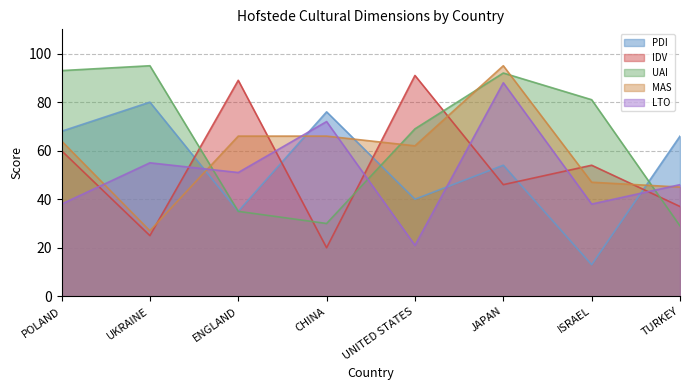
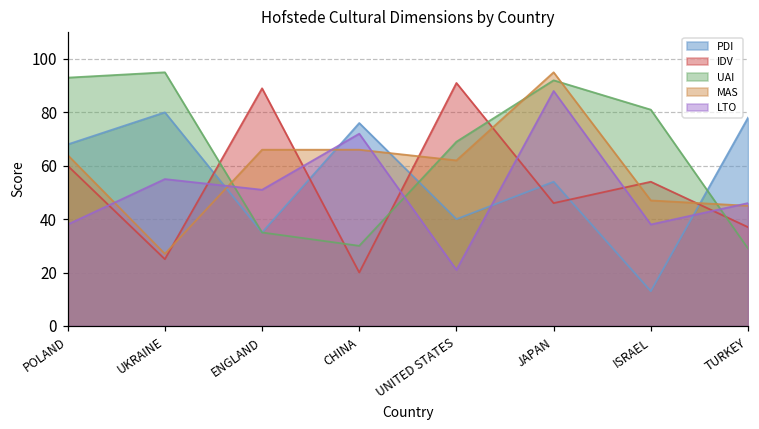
  {
    "PDI": {
      "POLAND": 68,
      "UKRAINE": 80,
      "CHINA": 76,
      "UNITED STATES": 40,
      "JAPAN": 54,
      "ISRAEL": 13,
-     "TURKEY": 66
+     "TURKEY": 78
    },
    "UAI": {
      "POLAND": 93,
      "UKRAINE": 95,
      "CHINA": 30,
      "UNITED STATES": 69,
      "JAPAN": 92,
      "ISRAEL": 81,
      "TURKEY": 29
    },
    "LTO": {
      "POLAND": 38,
      "UKRAINE": 55,
      "ENGLAND": 51,
      "CHINA": 72,
      "UNITED STATES": 21,
      "JAPAN": 88,
      "ISRAEL": 38
    }
  }
